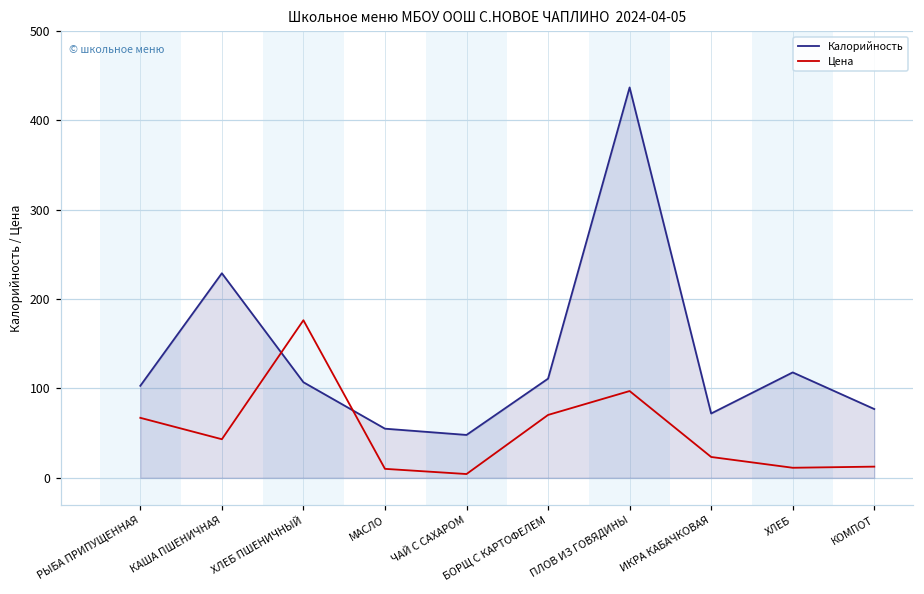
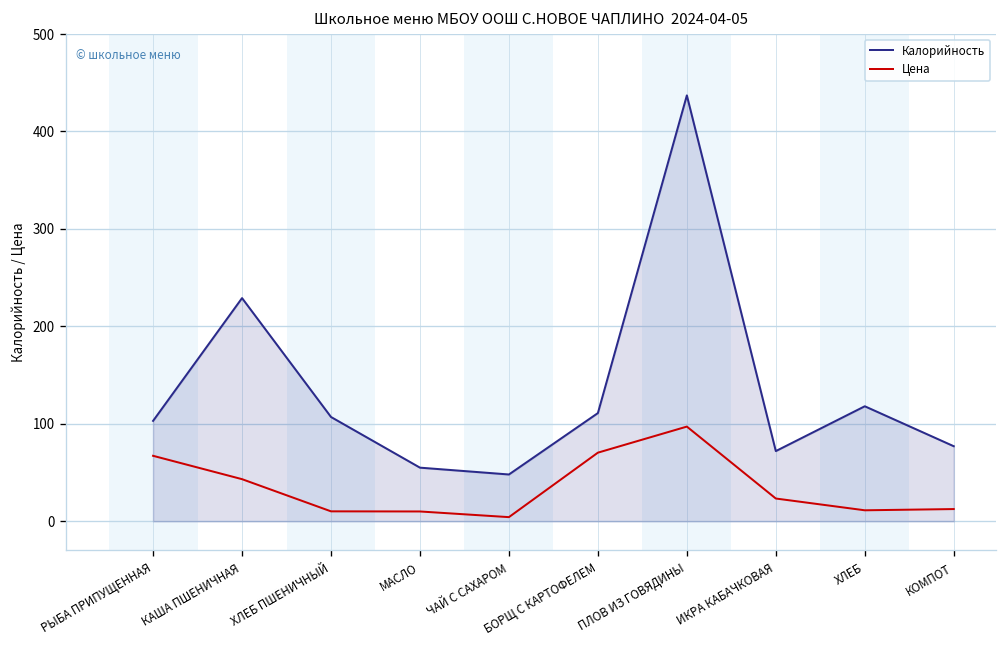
  {
    "Калорийность": {
      "РЫБА ПРИПУЩЕННАЯ": 100,
      "КАША ПШЕНИЧНАЯ": 230,
      "ХЛЕБ ПШЕНИЧНЫЙ": 110,
      "МАСЛО": 60,
      "ЧАЙ С САХАРОМ": 50,
      "БОРЩ С КАРТОФЕЛЕМ": 110,
      "ПЛОВ ИЗ ГОВЯДИНЫ": 440,
      "ИКРА КАБАЧКОВАЯ": 70,
      "ХЛЕБ": 120,
      "КОМПОТ": 80
    },
    "Цена": {
      "РЫБА ПРИПУЩЕННАЯ": 70,
      "КАША ПШЕНИЧНАЯ": 40,
-     "ХЛЕБ ПШЕНИЧНЫЙ": 180,
+     "ХЛЕБ ПШЕНИЧНЫЙ": 10,
      "МАСЛО": 10,
      "ЧАЙ С САХАРОМ": 0,
      "БОРЩ С КАРТОФЕЛЕМ": 70,
      "ПЛОВ ИЗ ГОВЯДИНЫ": 100,
      "ИКРА КАБАЧКОВАЯ": 20,
      "ХЛЕБ": 10,
      "КОМПОТ": 10
    }
  }
